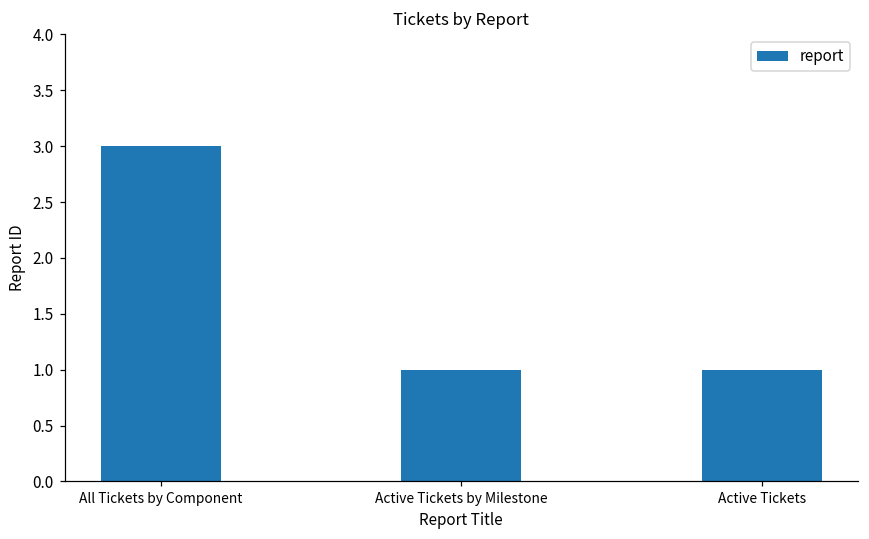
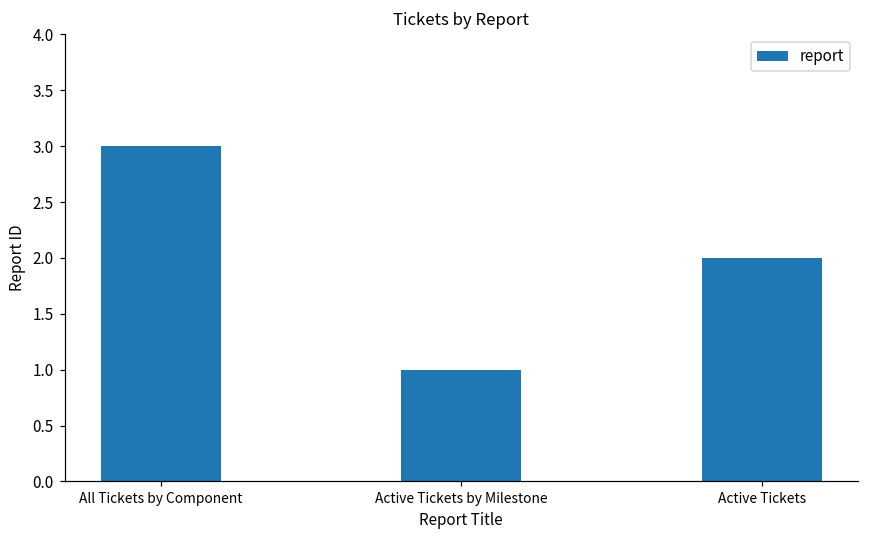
  {
    "All Tickets by Component": 3,
    "Active Tickets by Milestone": 1,
-   "Active Tickets": 1
+   "Active Tickets": 2
  }
